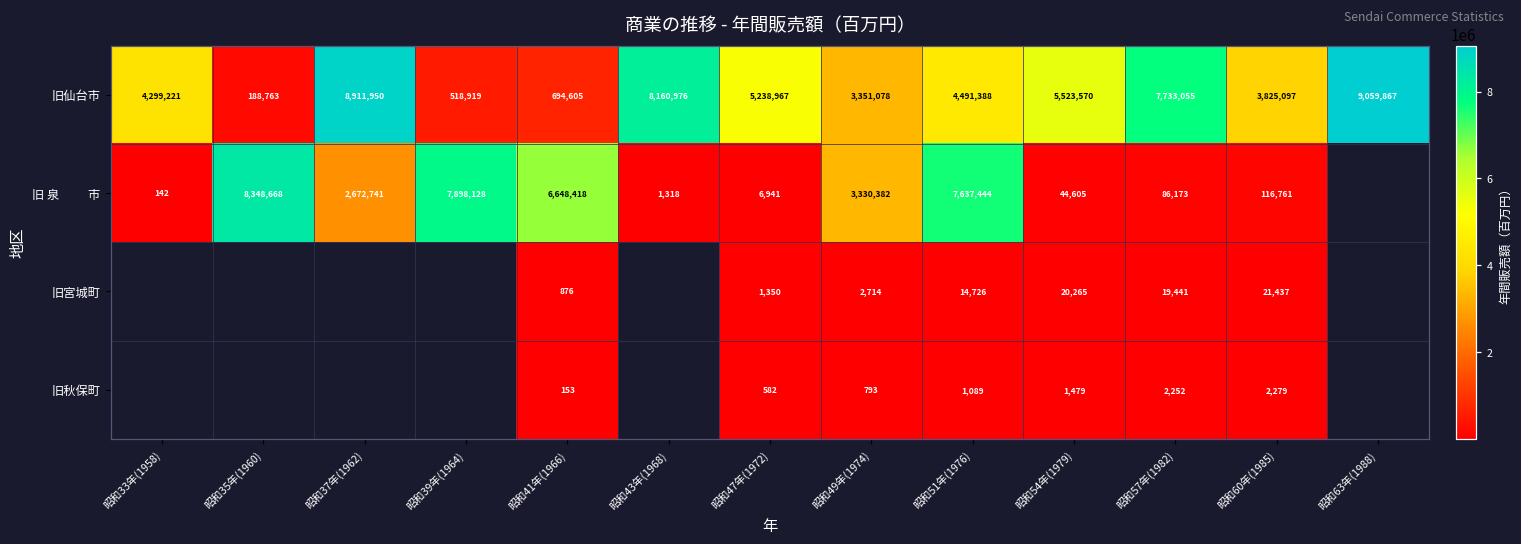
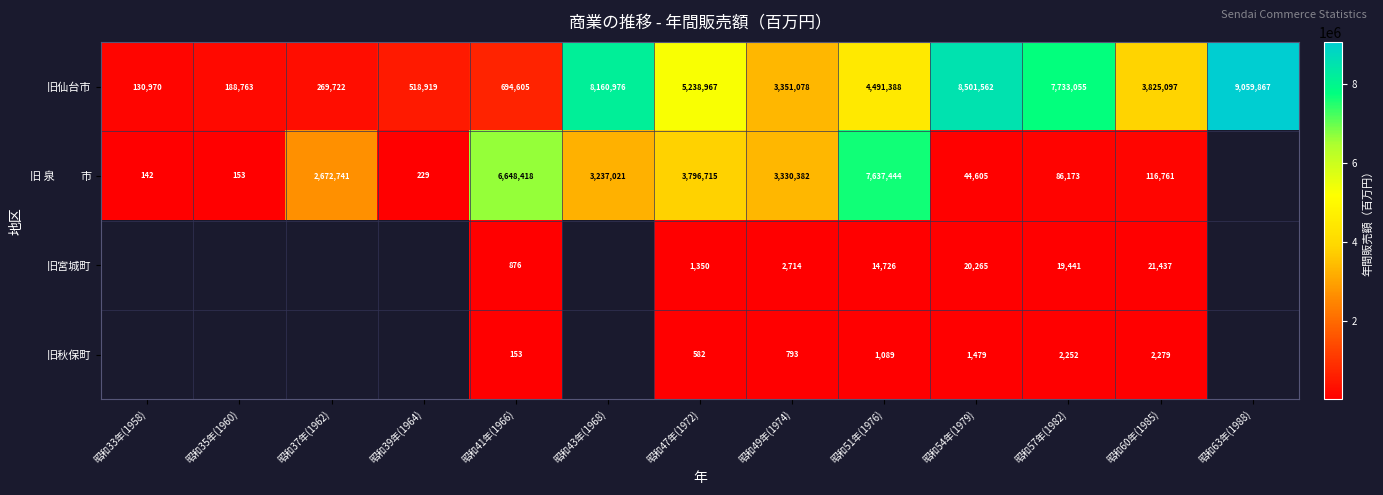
  {
    "旧仙台市": {
-     "昭和33年(1958)": "4,299,221",
+     "昭和33年(1958)": "130,970",
      "昭和35年(1960)": "188,763",
-     "昭和37年(1962)": "8,911,950",
+     "昭和37年(1962)": "269,722",
      "昭和39年(1964)": "518,919",
      "昭和41年(1966)": "694,605",
      "昭和43年(1968)": "8,160,976",
      "昭和47年(1972)": "5,238,967",
      "昭和49年(1974)": "3,351,078",
      "昭和51年(1976)": "4,491,388",
-     "昭和54年(1979)": "5,523,570",
+     "昭和54年(1979)": "8,501,562",
      "昭和57年(1982)": "7,733,055",
      "昭和60年(1985)": "3,825,097",
      "昭和63年(1988)": "9,059,867"
    },
    "旧 泉 市": {
      "昭和33年(1958)": "142",
-     "昭和35年(1960)": "8,348,668",
+     "昭和35年(1960)": "153",
      "昭和37年(1962)": "2,672,741",
-     "昭和39年(1964)": "7,898,128",
+     "昭和39年(1964)": "229",
      "昭和41年(1966)": "6,648,418",
-     "昭和43年(1968)": "1,318",
-     "昭和47年(1972)": "6,941",
+     "昭和43年(1968)": "3,237,021",
+     "昭和47年(1972)": "3,796,715",
      "昭和49年(1974)": "3,330,382",
      "昭和51年(1976)": "7,637,444",
      "昭和54年(1979)": "44,605",
      "昭和57年(1982)": "86,173",
      "昭和60年(1985)": "116,761"
    },
    "旧宮城町": {
      "昭和41年(1966)": "876",
      "昭和47年(1972)": "1,350",
      "昭和49年(1974)": "2,714",
      "昭和51年(1976)": "14,726",
      "昭和54年(1979)": "20,265",
      "昭和57年(1982)": "19,441",
      "昭和60年(1985)": "21,437"
    },
    "旧秋保町": {
      "昭和41年(1966)": "153",
      "昭和47年(1972)": "582",
      "昭和49年(1974)": "793",
      "昭和51年(1976)": "1,089",
      "昭和54年(1979)": "1,479",
      "昭和57年(1982)": "2,252",
      "昭和60年(1985)": "2,279"
    }
  }
